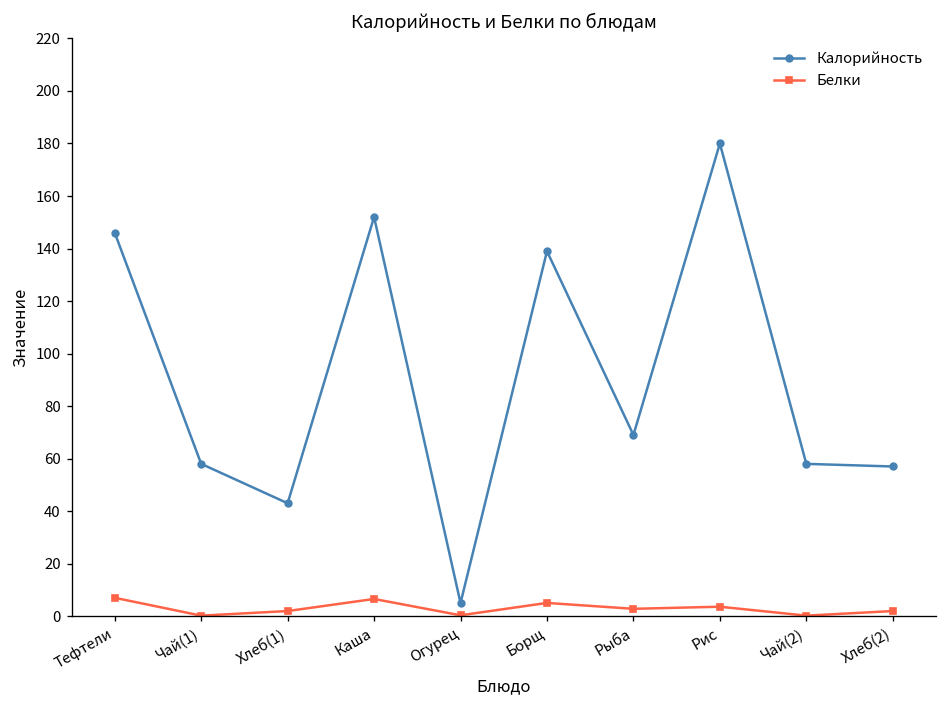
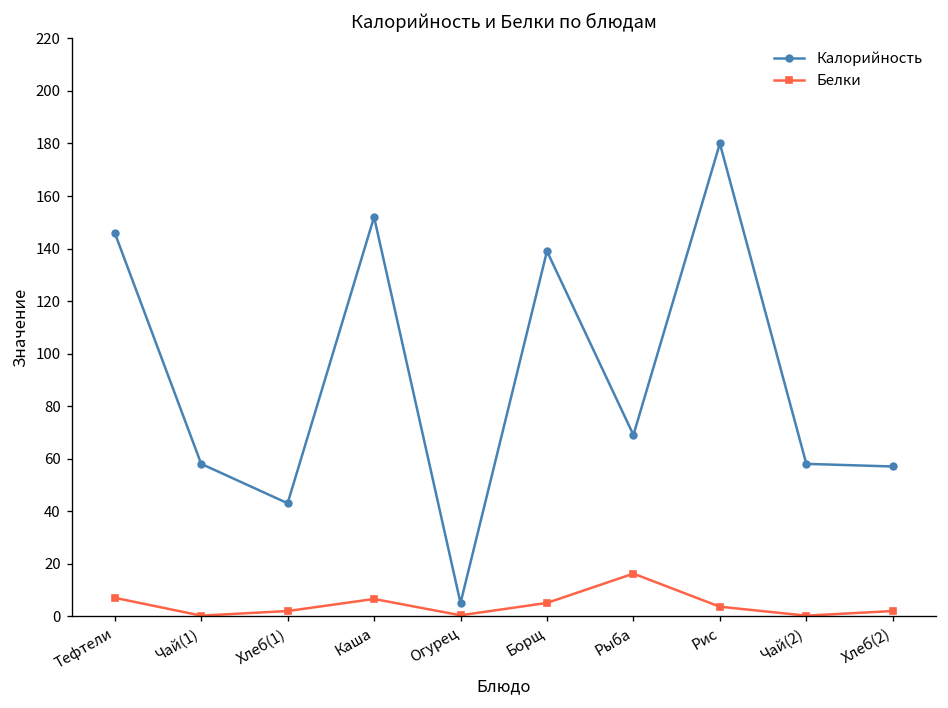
  {
    "Калорийность": {
      "Тефтели": 146,
      "Чай(1)": 58,
      "Хлеб(1)": 43,
      "Каша": 152,
      "Огурец": 5,
      "Борщ": 139,
      "Рыба": 69,
      "Рис": 180,
      "Чай(2)": 58,
      "Хлеб(2)": 57
    },
    "Белки": {
      "Тефтели": 7,
      "Чай(1)": 0,
      "Хлеб(1)": 2,
      "Каша": 7,
      "Огурец": 0,
      "Борщ": 5,
-     "Рыба": 3,
+     "Рыба": 16,
      "Рис": 4,
      "Чай(2)": 0,
      "Хлеб(2)": 2
    }
  }
